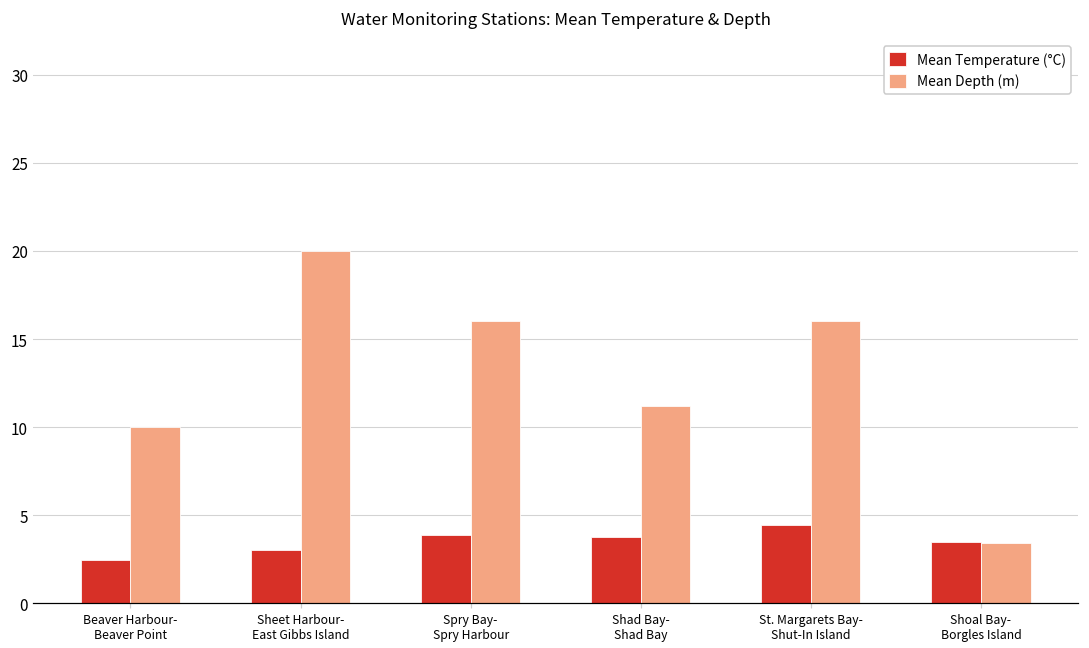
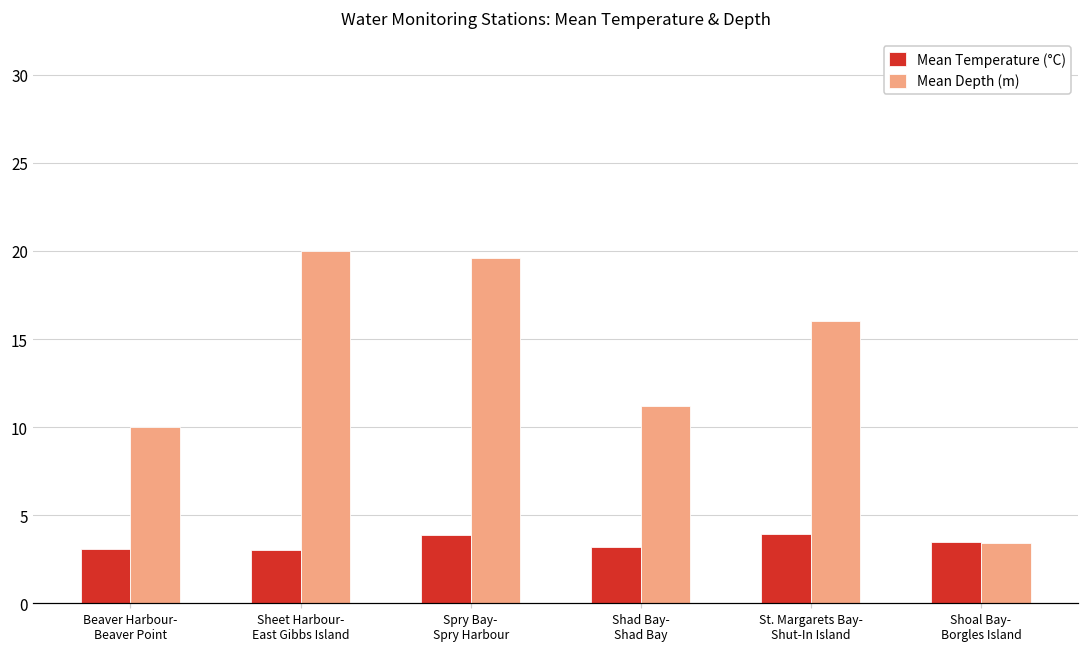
  {
    "Mean Temperature (°C)": {
-     "Beaver Harbour- Beaver Point": 2.5,
+     "Beaver Harbour- Beaver Point": 3.1,
      "Sheet Harbour- East Gibbs Island": 3.0,
      "Spry Bay- Spry Harbour": 3.9,
-     "Shad Bay- Shad Bay": 3.7,
-     "St. Margarets Bay- Shut-In Island": 4.5,
+     "Shad Bay- Shad Bay": 3.2,
+     "St. Margarets Bay- Shut-In Island": 3.9,
      "Shoal Bay- Borgles Island": 3.5
    },
    "Mean Depth (m)": {
      "Beaver Harbour- Beaver Point": 10.0,
      "Sheet Harbour- East Gibbs Island": 20.0,
-     "Spry Bay- Spry Harbour": 16.0,
+     "Spry Bay- Spry Harbour": 19.6,
      "Shad Bay- Shad Bay": 11.2,
      "St. Margarets Bay- Shut-In Island": 16.0,
      "Shoal Bay- Borgles Island": 3.4
    }
  }
